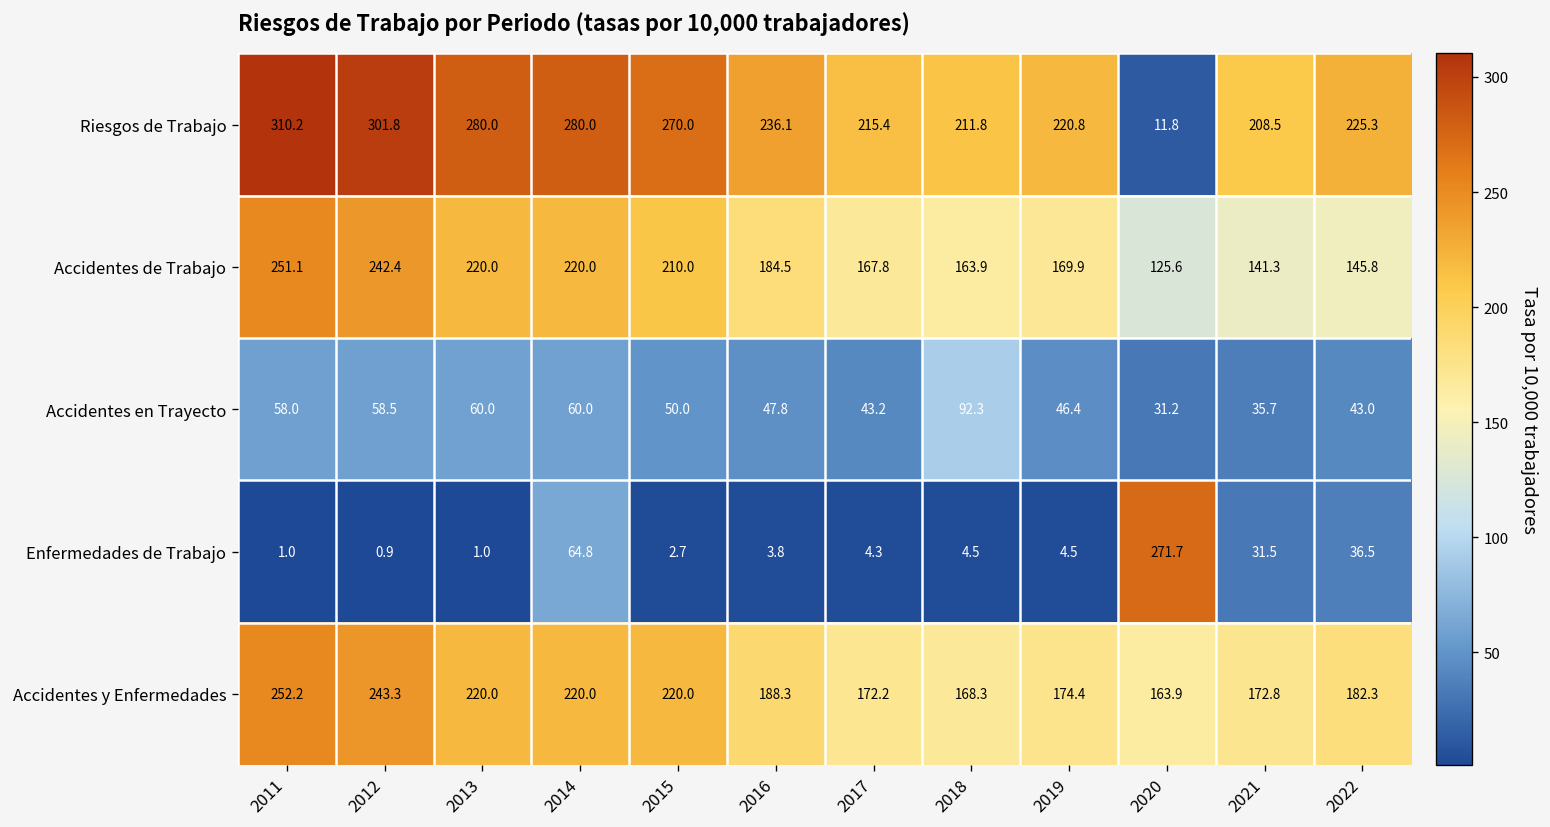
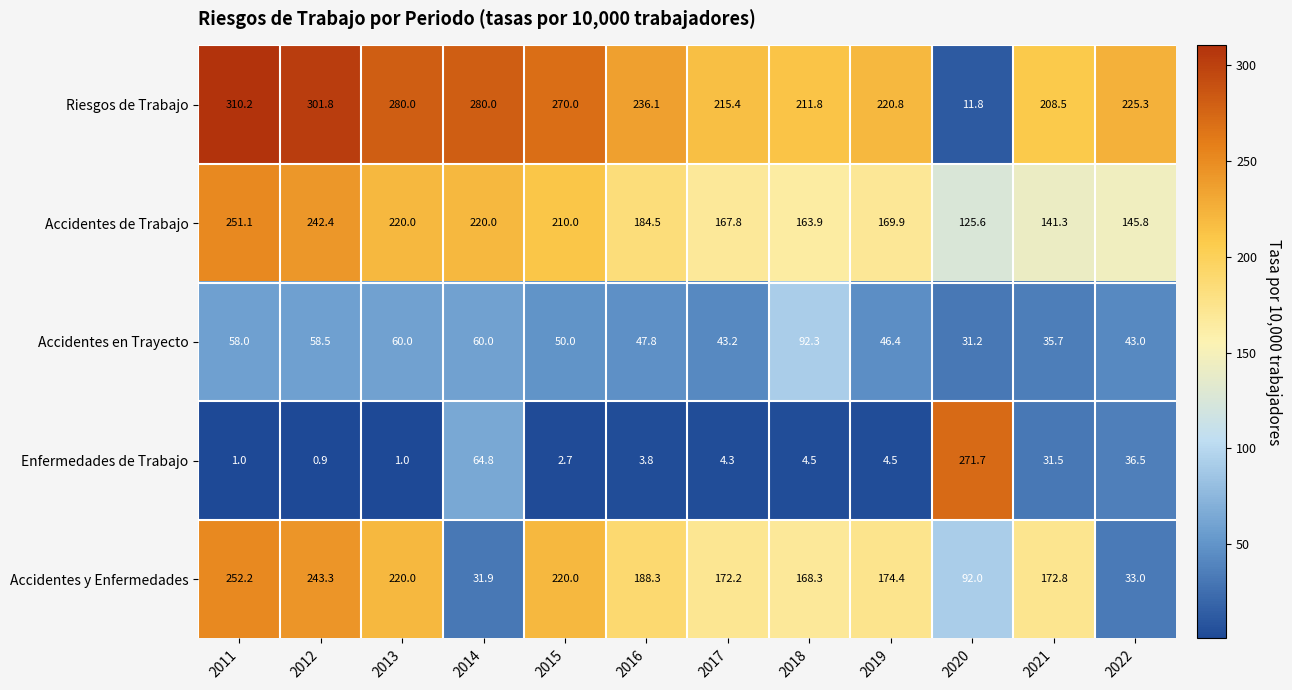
  {
    "Riesgos de Trabajo": {
      "2011": 310.2,
      "2012": 301.8,
      "2013": 280.0,
      "2014": 280.0,
      "2015": 270.0,
      "2016": 236.1,
      "2017": 215.4,
      "2018": 211.8,
      "2019": 220.8,
      "2020": 11.8,
      "2021": 208.5,
      "2022": 225.3
    },
    "Accidentes de Trabajo": {
      "2011": 251.1,
      "2012": 242.4,
      "2013": 220.0,
      "2014": 220.0,
      "2015": 210.0,
      "2016": 184.5,
      "2017": 167.8,
      "2018": 163.9,
      "2019": 169.9,
      "2020": 125.6,
      "2021": 141.3,
      "2022": 145.8
    },
    "Accidentes en Trayecto": {
      "2011": 58.0,
      "2012": 58.5,
      "2013": 60.0,
      "2014": 60.0,
      "2015": 50.0,
      "2016": 47.8,
      "2017": 43.2,
      "2018": 92.3,
      "2019": 46.4,
      "2020": 31.2,
      "2021": 35.7,
      "2022": 43.0
    },
    "Enfermedades de Trabajo": {
      "2011": 1.0,
      "2012": 0.9,
      "2013": 1.0,
      "2014": 64.8,
      "2015": 2.7,
      "2016": 3.8,
      "2017": 4.3,
      "2018": 4.5,
      "2019": 4.5,
      "2020": 271.7,
      "2021": 31.5,
      "2022": 36.5
    },
    "Accidentes y Enfermedades": {
      "2011": 252.2,
      "2012": 243.3,
      "2013": 220.0,
-     "2014": 220.0,
+     "2014": 31.9,
      "2015": 220.0,
      "2016": 188.3,
      "2017": 172.2,
      "2018": 168.3,
      "2019": 174.4,
-     "2020": 163.9,
+     "2020": 92.0,
      "2021": 172.8,
-     "2022": 182.3
+     "2022": 33.0
    }
  }
